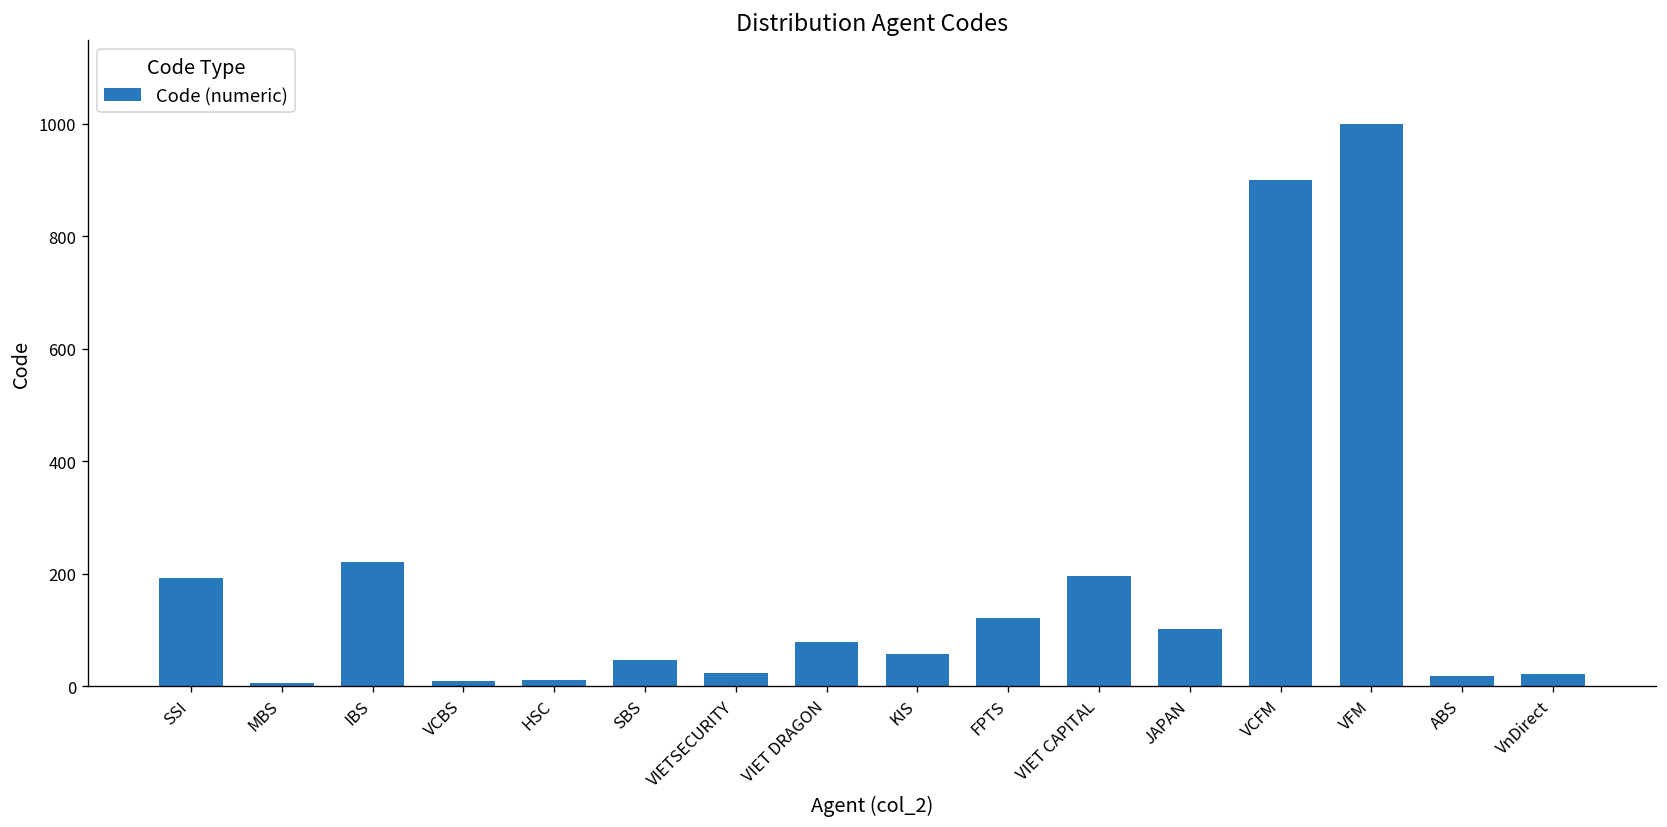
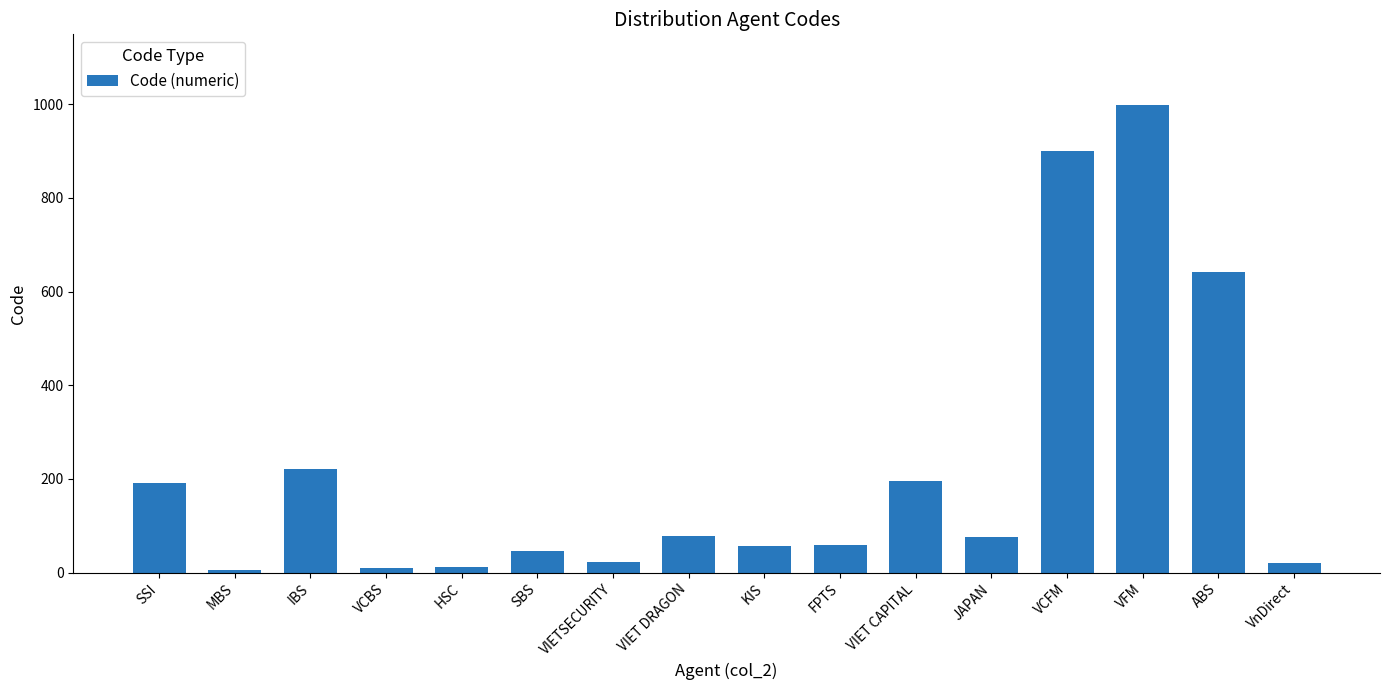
  {
    "SSI": 190,
    "IBS": 220,
    "VCBS": 10,
    "HSC": 10,
    "SBS": 50,
    "VIETSECURITY": 20,
    "VIET DRAGON": 80,
    "KIS": 60,
-   "FPTS": 120,
+   "FPTS": 60,
    "VIET CAPITAL": 200,
-   "JAPAN": 100,
+   "JAPAN": 80,
    "VCFM": 900,
    "VFM": 1000,
-   "ABS": 20,
+   "ABS": 640,
    "VnDirect": 20
  }
